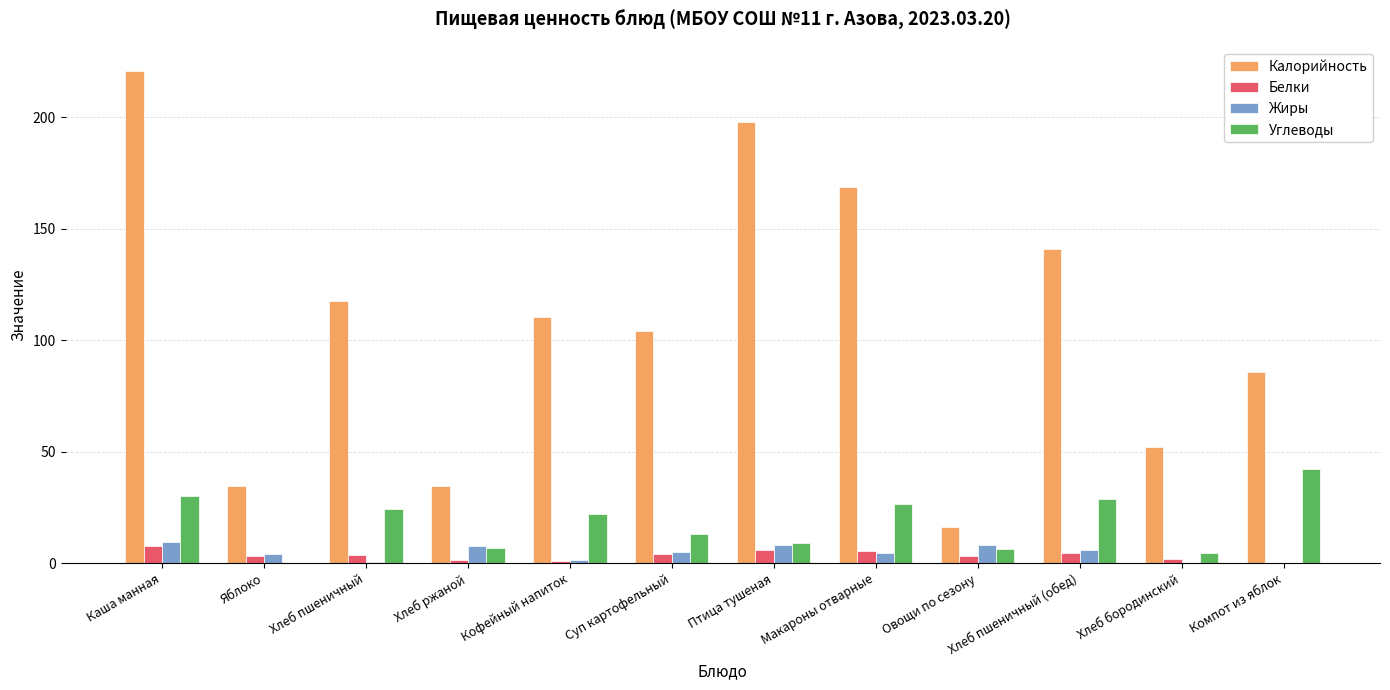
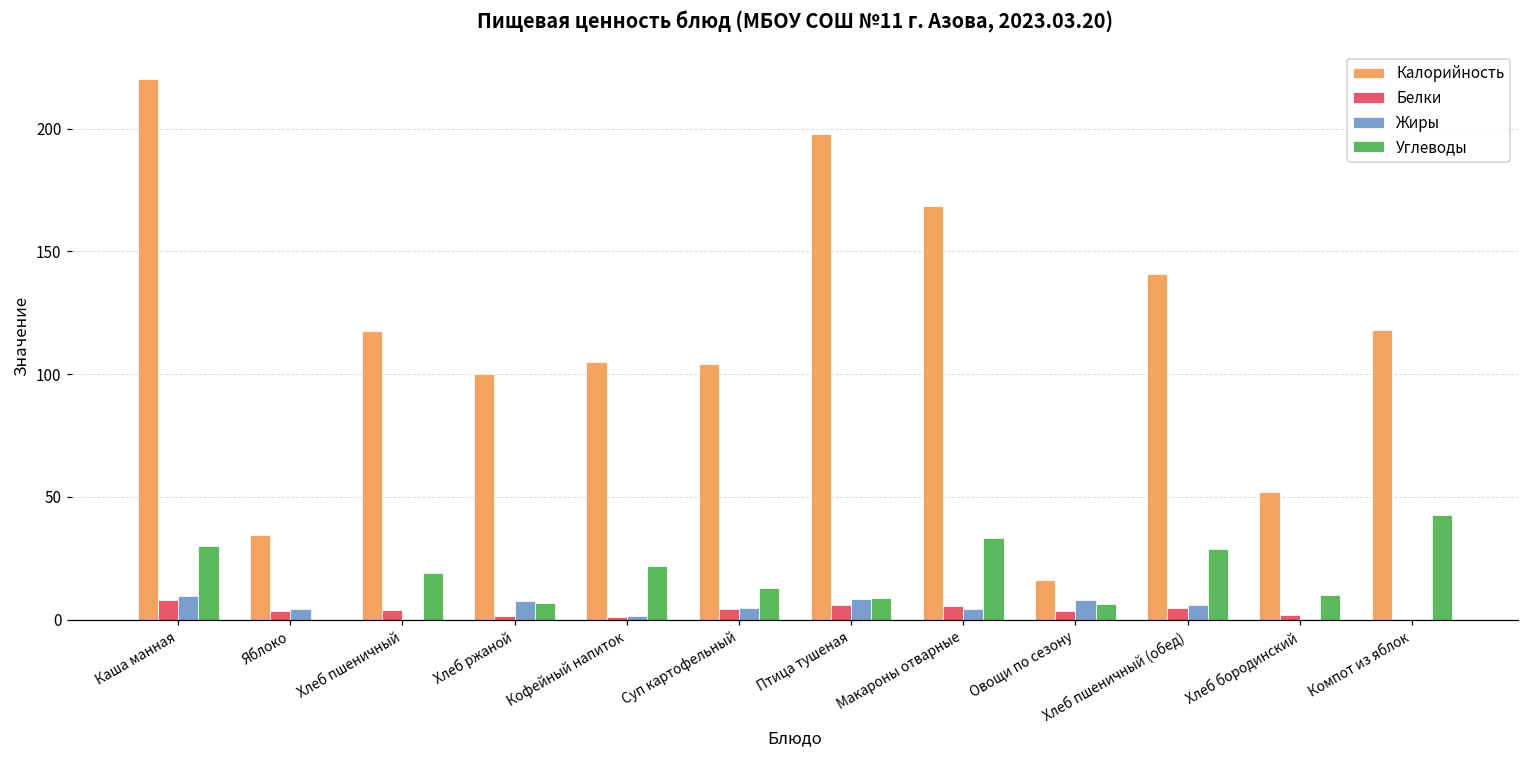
  {
    "Калорийность": {
      "Каша манная": 220,
      "Яблоко": 35,
      "Хлеб пшеничный": 118,
-     "Хлеб ржаной": 35,
-     "Кофейный напиток": 110,
+     "Хлеб ржаной": 100,
+     "Кофейный напиток": 105,
      "Суп картофельный": 104,
      "Птица тушеная": 198,
      "Макароны отварные": 168,
      "Овощи по сезону": 16,
      "Хлеб пшеничный (обед)": 141,
      "Хлеб бородинский": 52,
-     "Компот из яблок": 86
+     "Компот из яблок": 118
    },
    "Белки": {
      "Каша манная": 8,
      "Яблоко": 3,
      "Хлеб пшеничный": 4,
      "Хлеб ржаной": 1,
      "Суп картофельный": 4,
      "Птица тушеная": 6,
      "Макароны отварные": 6,
      "Овощи по сезону": 3,
      "Хлеб пшеничный (обед)": 5,
      "Хлеб бородинский": 2
    },
    "Жиры": {
      "Каша манная": 10,
      "Яблоко": 4,
      "Хлеб ржаной": 8,
      "Кофейный напиток": 2,
      "Суп картофельный": 5,
      "Птица тушеная": 8,
      "Макароны отварные": 5,
      "Овощи по сезону": 8,
      "Хлеб пшеничный (обед)": 6
    },
    "Углеводы": {
      "Каша манная": 30,
      "Яблоко": 0,
-     "Хлеб пшеничный": 24,
+     "Хлеб пшеничный": 19,
      "Хлеб ржаной": 7,
      "Кофейный напиток": 22,
      "Суп картофельный": 13,
      "Птица тушеная": 9,
-     "Макароны отварные": 26,
+     "Макароны отварные": 33,
      "Овощи по сезону": 7,
      "Хлеб пшеничный (обед)": 29,
-     "Хлеб бородинский": 5,
+     "Хлеб бородинский": 10,
      "Компот из яблок": 43
    }
  }
